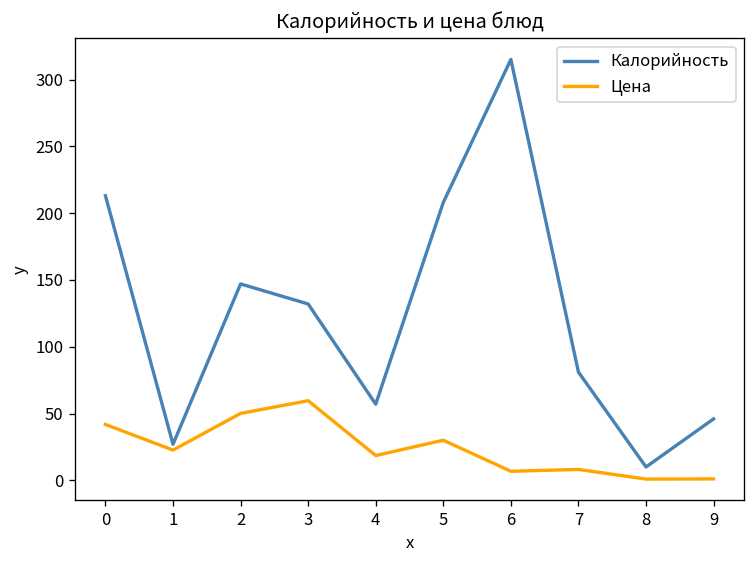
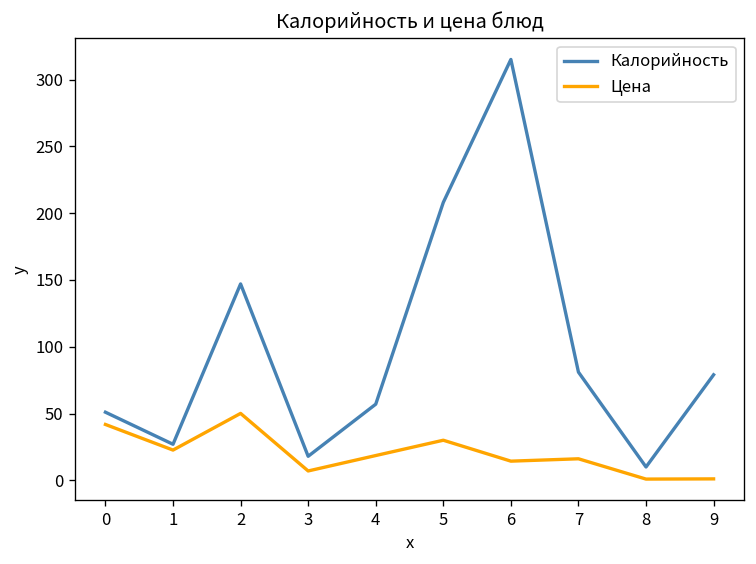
  {
    "Калорийность": {
-     "0": 213,
+     "0": 51,
      "1": 27,
      "2": 147,
-     "3": 132,
+     "3": 18,
      "4": 57,
      "5": 208,
      "6": 315,
      "7": 81,
      "8": 10,
-     "9": 46
+     "9": 79
    },
    "Цена": {
      "0": 42,
      "1": 23,
      "2": 50,
-     "3": 60,
+     "3": 7,
      "4": 19,
      "5": 30,
-     "6": 7,
-     "7": 8,
+     "6": 14,
+     "7": 16,
      "8": 1,
      "9": 1
    }
  }
